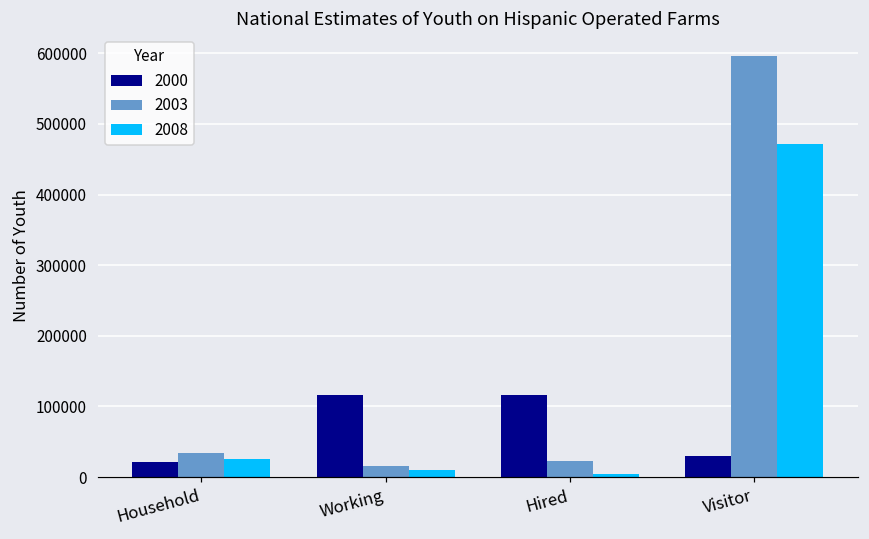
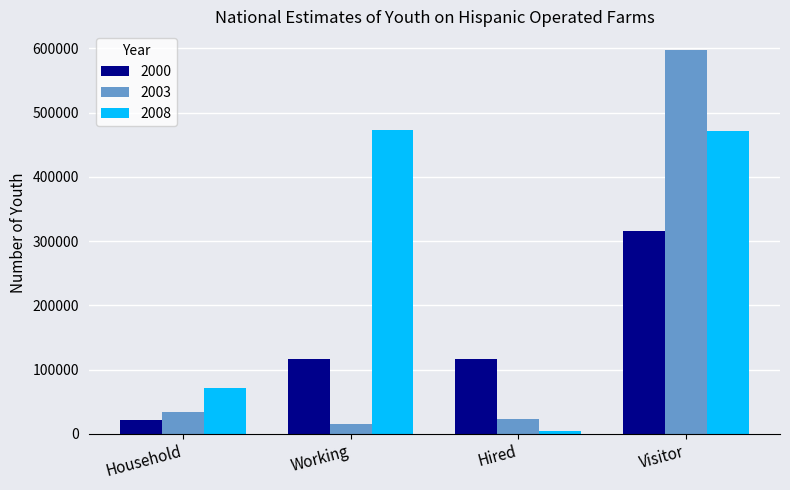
  {
    "2000": {
      "Household": 20000,
      "Working": 120000,
      "Hired": 120000,
-     "Visitor": 30000
+     "Visitor": 320000
    },
    "2003": {
      "Household": 30000,
      "Working": 20000,
      "Hired": 20000,
      "Visitor": 600000
    },
    "2008": {
-     "Household": 30000,
-     "Working": 10000,
+     "Household": 70000,
+     "Working": 470000,
      "Hired": 0,
      "Visitor": 470000
    }
  }
